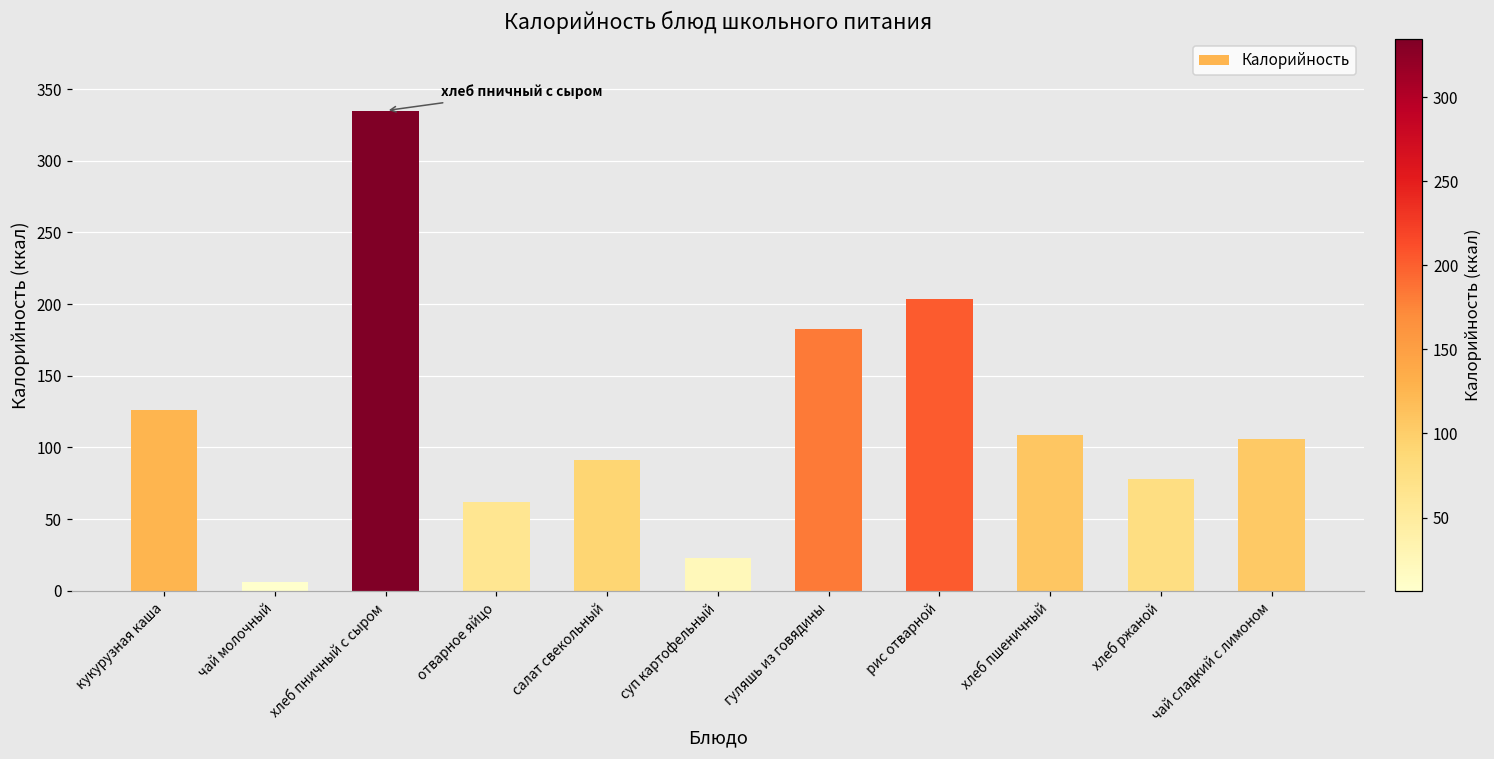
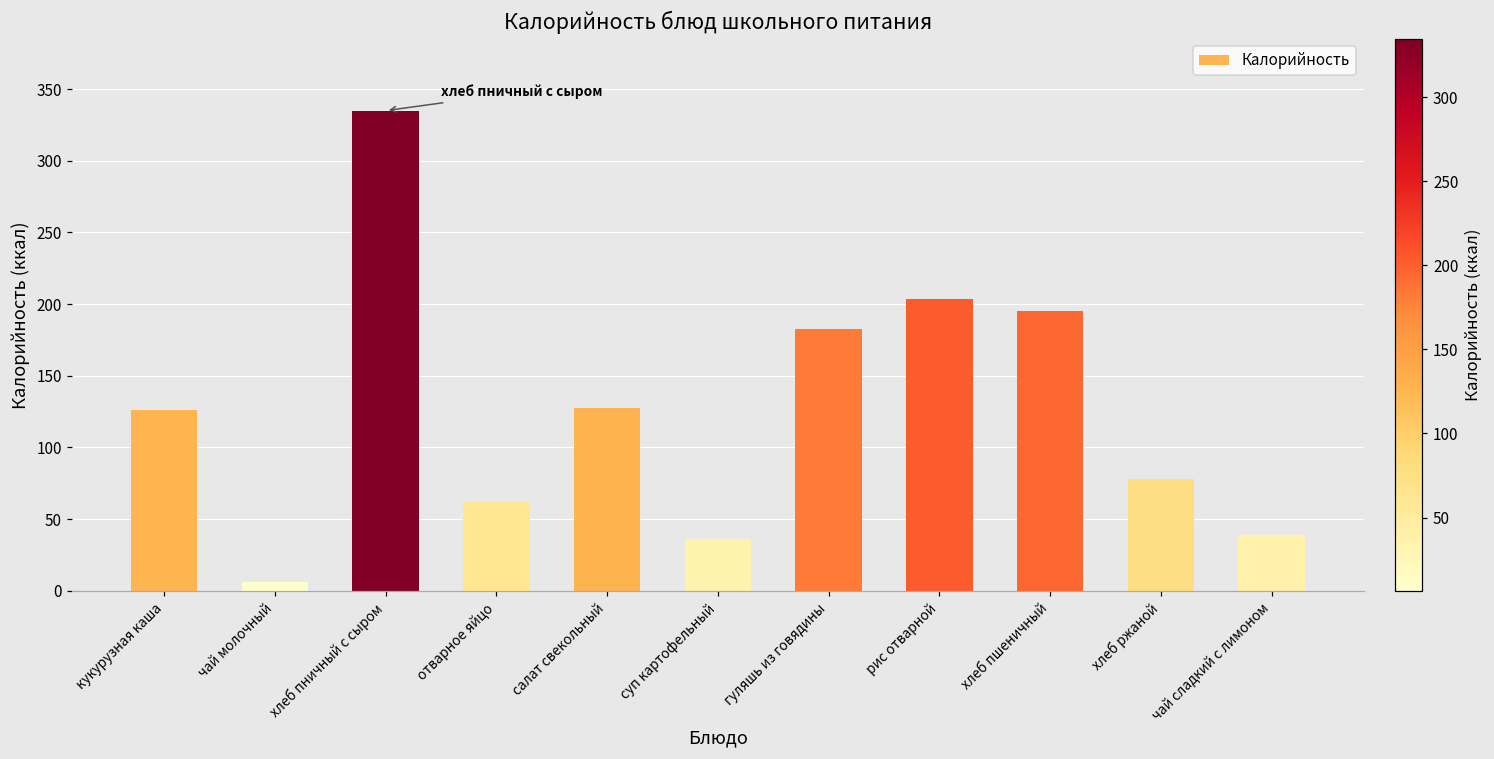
  {
    "кукурузная каша": 126,
    "чай молочный": 6,
    "хлеб пничный с сыром": 335,
    "отварное яйцо": 62,
-   "салат свекольный": 91,
-   "суп картофельный": 23,
+   "салат свекольный": 127,
+   "суп картофельный": 36,
    "гуляшь из говядины": 182,
    "рис отварной": 203,
-   "хлеб пшеничный": 109,
+   "хлеб пшеничный": 195,
    "хлеб ржаной": 78,
-   "чай сладкий с лимоном": 106
+   "чай сладкий с лимоном": 39
  }
